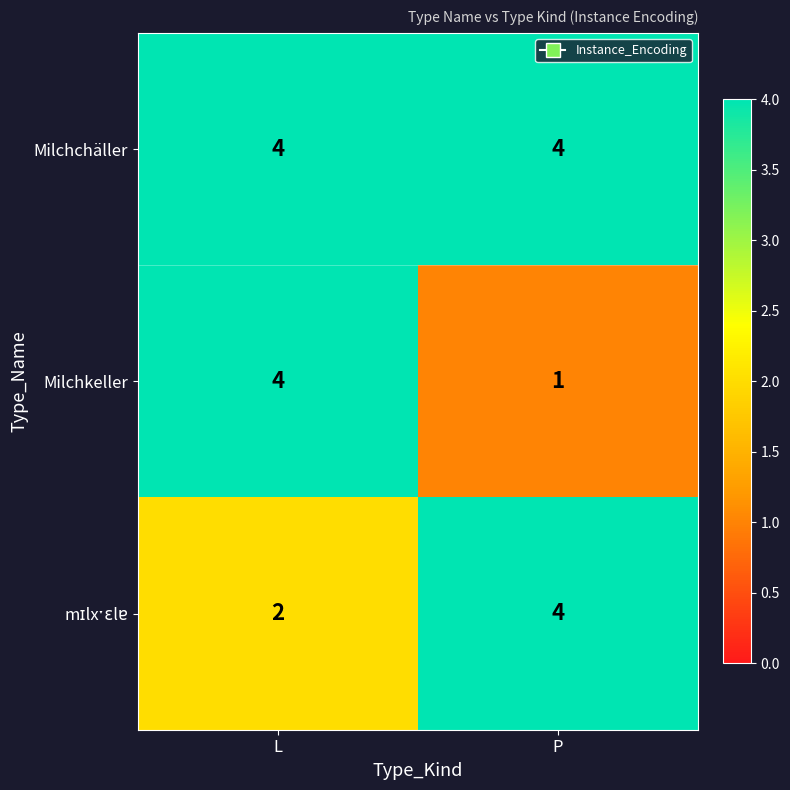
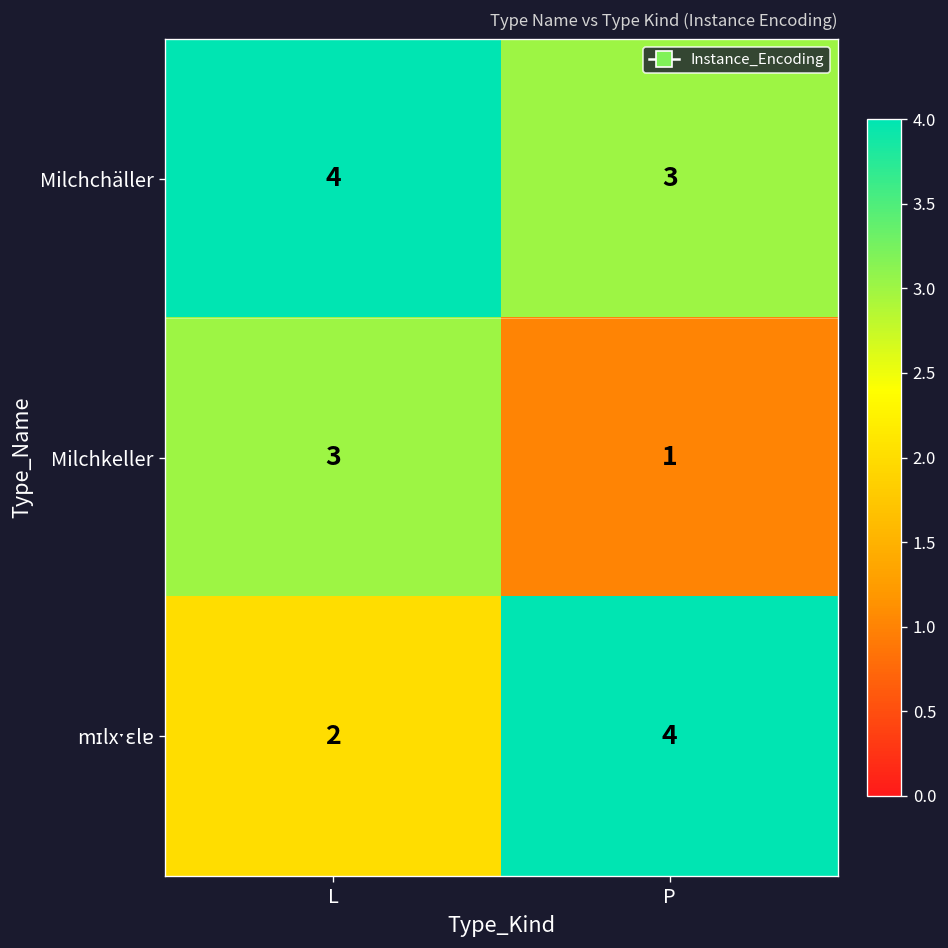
  {
    "Milchchäller": {
      "L": 4,
-     "P": 4
+     "P": 3
    },
    "Milchkeller": {
-     "L": 4,
+     "L": 3,
      "P": 1
    },
    "mɪlxˑɛlɐ": {
      "L": 2,
      "P": 4
    }
  }
